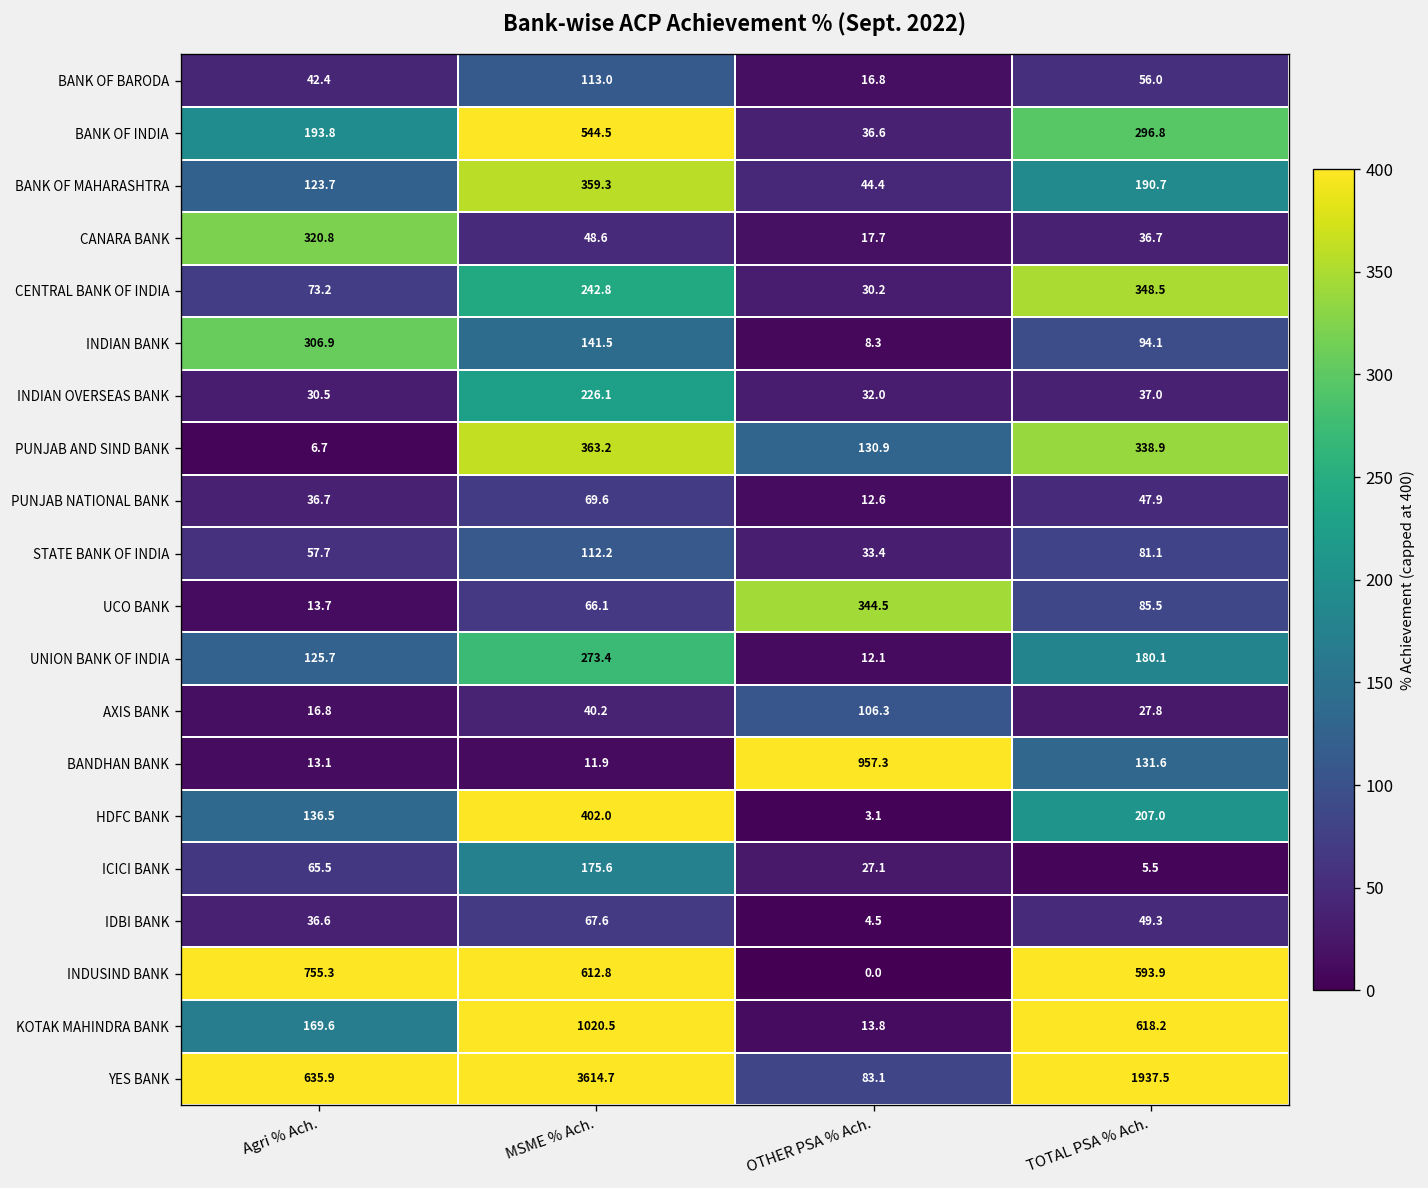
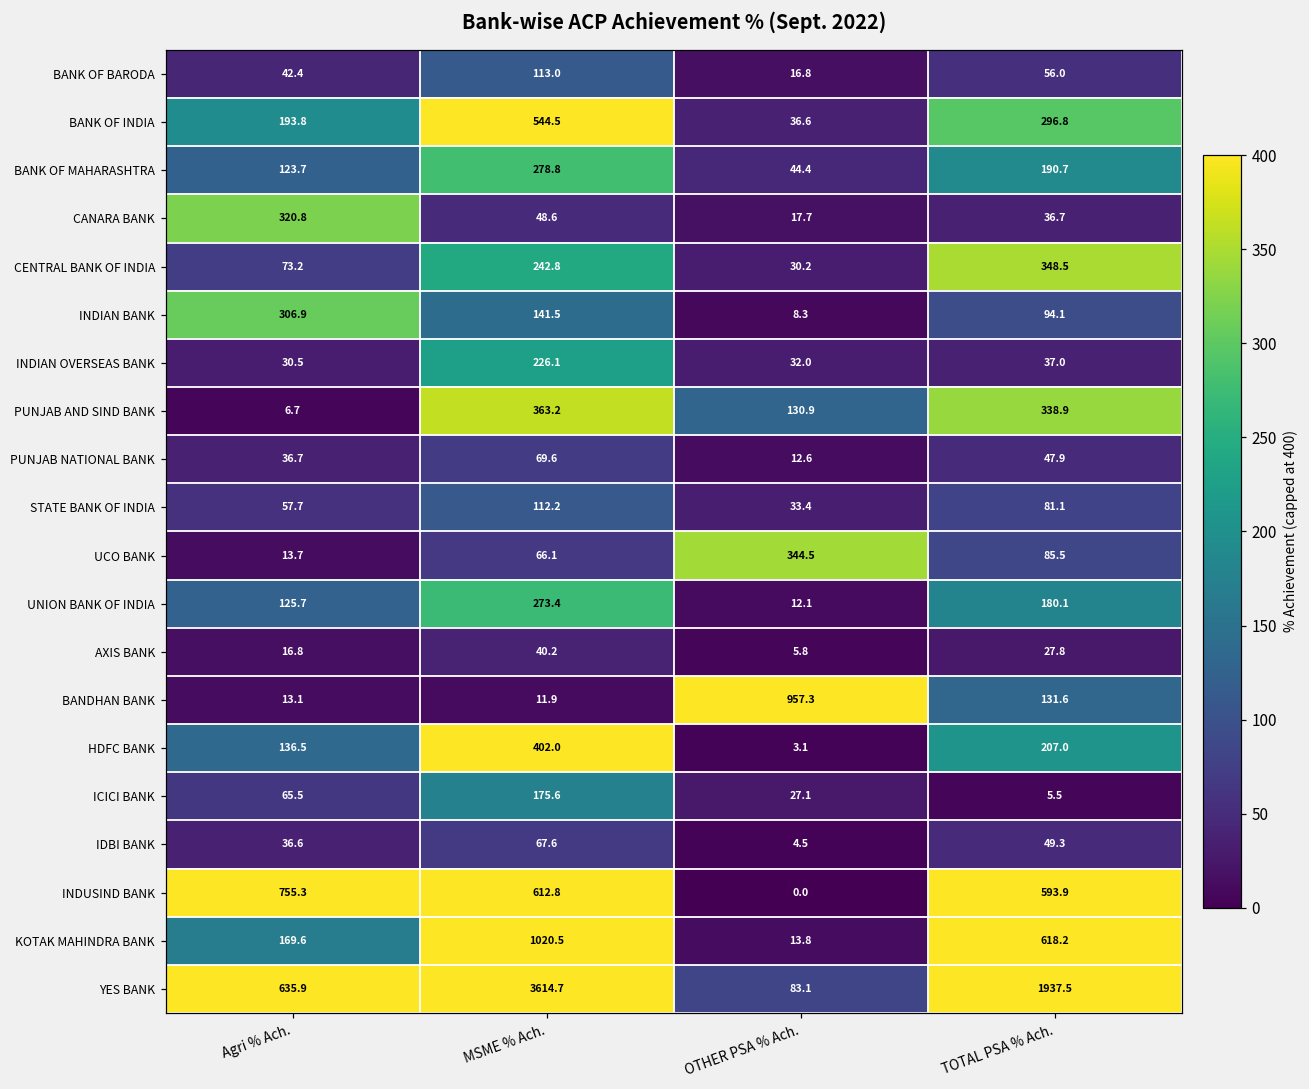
  {
    "BANK OF BARODA": {
      "Agri % Ach.": 42.4,
      "MSME % Ach.": 113.0,
      "OTHER PSA % Ach.": 16.8,
      "TOTAL PSA % Ach.": 56.0
    },
    "BANK OF INDIA": {
      "Agri % Ach.": 193.8,
      "MSME % Ach.": 544.5,
      "OTHER PSA % Ach.": 36.6,
      "TOTAL PSA % Ach.": 296.8
    },
    "BANK OF MAHARASHTRA": {
      "Agri % Ach.": 123.7,
-     "MSME % Ach.": 359.3,
+     "MSME % Ach.": 278.8,
      "OTHER PSA % Ach.": 44.4,
      "TOTAL PSA % Ach.": 190.7
    },
    "CANARA BANK": {
      "Agri % Ach.": 320.8,
      "MSME % Ach.": 48.6,
      "OTHER PSA % Ach.": 17.7,
      "TOTAL PSA % Ach.": 36.7
    },
    "CENTRAL BANK OF INDIA": {
      "Agri % Ach.": 73.2,
      "MSME % Ach.": 242.8,
      "OTHER PSA % Ach.": 30.2,
      "TOTAL PSA % Ach.": 348.5
    },
    "INDIAN BANK": {
      "Agri % Ach.": 306.9,
      "MSME % Ach.": 141.5,
      "OTHER PSA % Ach.": 8.3,
      "TOTAL PSA % Ach.": 94.1
    },
    "INDIAN OVERSEAS BANK": {
      "Agri % Ach.": 30.5,
      "MSME % Ach.": 226.1,
      "OTHER PSA % Ach.": 32.0,
      "TOTAL PSA % Ach.": 37.0
    },
    "PUNJAB AND SIND BANK": {
      "Agri % Ach.": 6.7,
      "MSME % Ach.": 363.2,
      "OTHER PSA % Ach.": 130.9,
      "TOTAL PSA % Ach.": 338.9
    },
    "PUNJAB NATIONAL BANK": {
      "Agri % Ach.": 36.7,
      "MSME % Ach.": 69.6,
      "OTHER PSA % Ach.": 12.6,
      "TOTAL PSA % Ach.": 47.9
    },
    "STATE BANK OF INDIA": {
      "Agri % Ach.": 57.7,
      "MSME % Ach.": 112.2,
      "OTHER PSA % Ach.": 33.4,
      "TOTAL PSA % Ach.": 81.1
    },
    "UCO BANK": {
      "Agri % Ach.": 13.7,
      "MSME % Ach.": 66.1,
      "OTHER PSA % Ach.": 344.5,
      "TOTAL PSA % Ach.": 85.5
    },
    "UNION BANK OF INDIA": {
      "Agri % Ach.": 125.7,
      "MSME % Ach.": 273.4,
      "OTHER PSA % Ach.": 12.1,
      "TOTAL PSA % Ach.": 180.1
    },
    "AXIS BANK": {
      "Agri % Ach.": 16.8,
      "MSME % Ach.": 40.2,
-     "OTHER PSA % Ach.": 106.3,
+     "OTHER PSA % Ach.": 5.8,
      "TOTAL PSA % Ach.": 27.8
    },
    "BANDHAN BANK": {
      "Agri % Ach.": 13.1,
      "MSME % Ach.": 11.9,
      "OTHER PSA % Ach.": 957.3,
      "TOTAL PSA % Ach.": 131.6
    },
    "HDFC BANK": {
      "Agri % Ach.": 136.5,
      "MSME % Ach.": 402.0,
      "OTHER PSA % Ach.": 3.1,
      "TOTAL PSA % Ach.": 207.0
    },
    "ICICI BANK": {
      "Agri % Ach.": 65.5,
      "MSME % Ach.": 175.6,
      "OTHER PSA % Ach.": 27.1,
      "TOTAL PSA % Ach.": 5.5
    },
    "IDBI BANK": {
      "Agri % Ach.": 36.6,
      "MSME % Ach.": 67.6,
      "OTHER PSA % Ach.": 4.5,
      "TOTAL PSA % Ach.": 49.3
    },
    "INDUSIND BANK": {
      "Agri % Ach.": 755.3,
      "MSME % Ach.": 612.8,
      "OTHER PSA % Ach.": 0.0,
      "TOTAL PSA % Ach.": 593.9
    },
    "KOTAK MAHINDRA BANK": {
      "Agri % Ach.": 169.6,
      "MSME % Ach.": 1020.5,
      "OTHER PSA % Ach.": 13.8,
      "TOTAL PSA % Ach.": 618.2
    },
    "YES BANK": {
      "Agri % Ach.": 635.9,
      "MSME % Ach.": 3614.7,
      "OTHER PSA % Ach.": 83.1,
      "TOTAL PSA % Ach.": 1937.5
    }
  }
